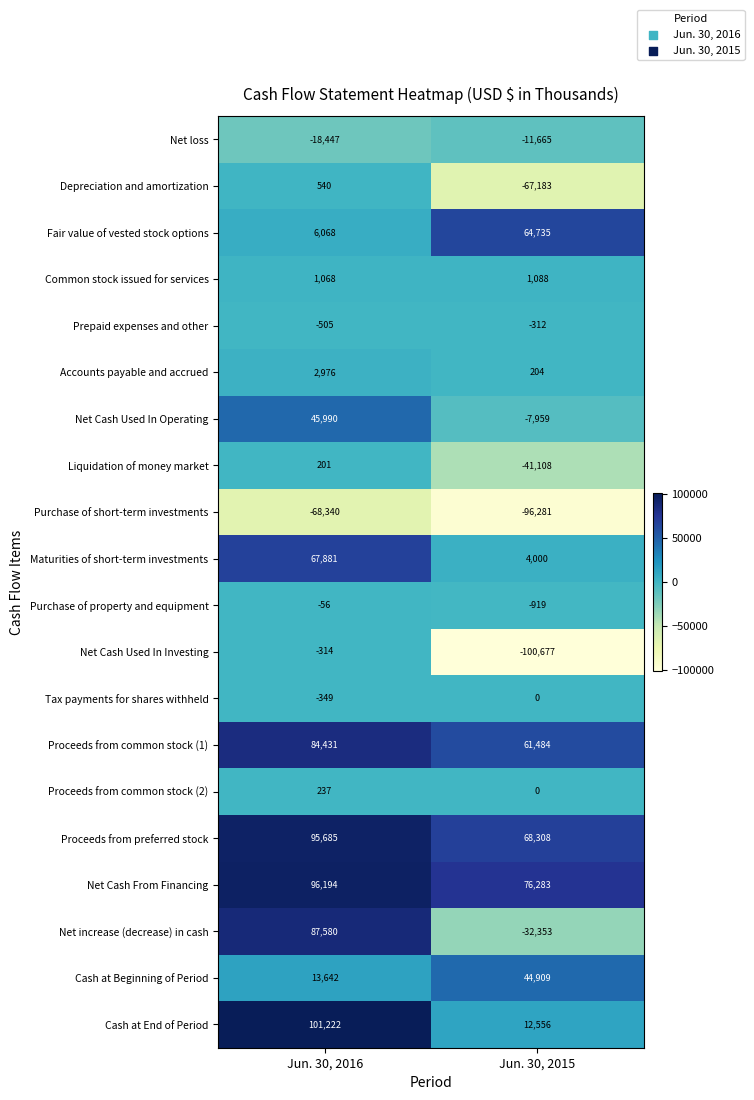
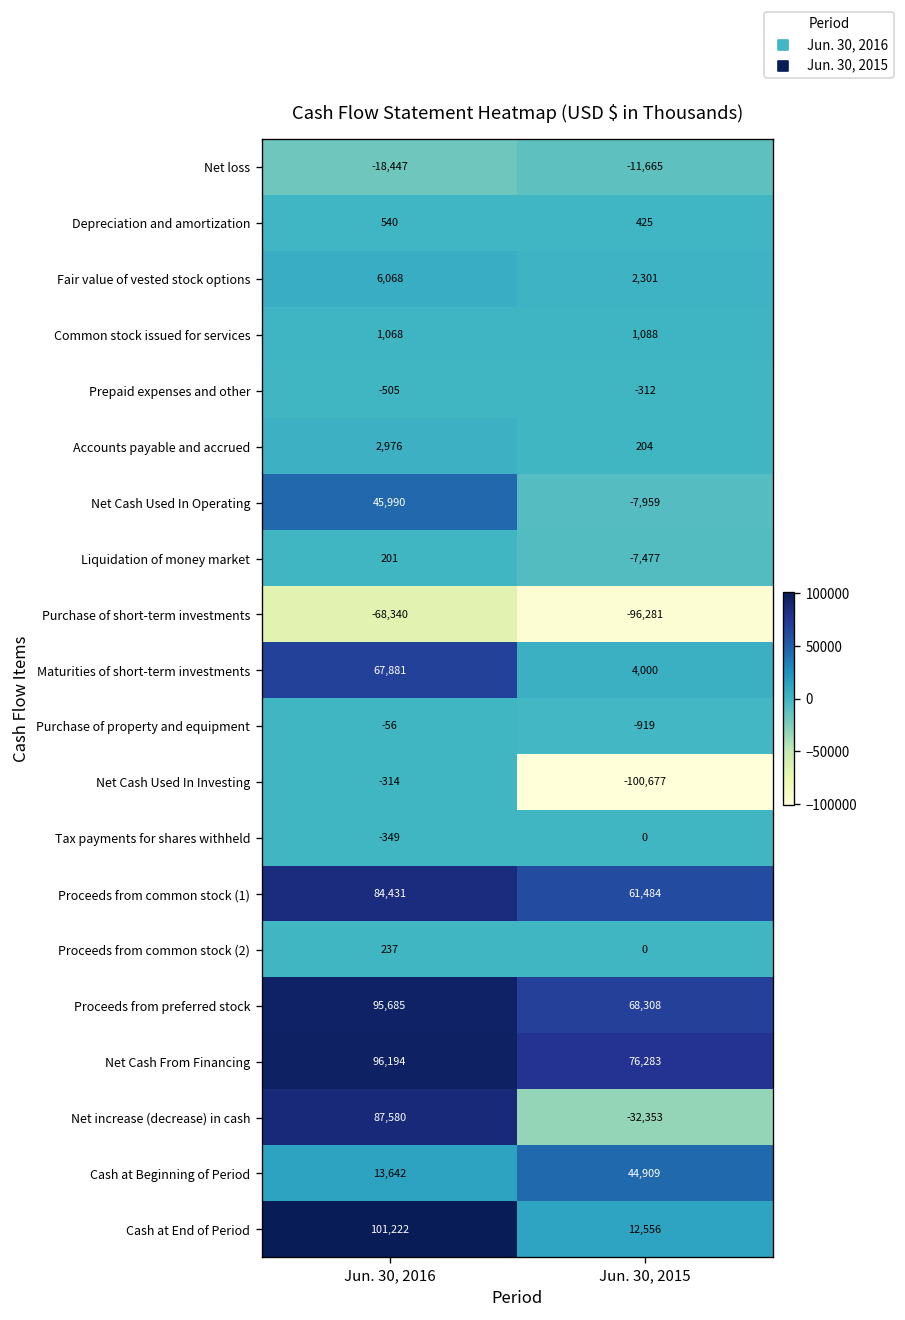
  {
    "Net loss": {
      "Jun. 30, 2016": "-18,447",
      "Jun. 30, 2015": "-11,665"
    },
    "Depreciation and amortization": {
      "Jun. 30, 2016": "540",
-     "Jun. 30, 2015": "-67,183"
+     "Jun. 30, 2015": "425"
    },
    "Fair value of vested stock options": {
      "Jun. 30, 2016": "6,068",
-     "Jun. 30, 2015": "64,735"
+     "Jun. 30, 2015": "2,301"
    },
    "Common stock issued for services": {
      "Jun. 30, 2016": "1,068",
      "Jun. 30, 2015": "1,088"
    },
    "Prepaid expenses and other": {
      "Jun. 30, 2016": "-505",
      "Jun. 30, 2015": "-312"
    },
    "Accounts payable and accrued": {
      "Jun. 30, 2016": "2,976",
      "Jun. 30, 2015": "204"
    },
    "Net Cash Used In Operating": {
      "Jun. 30, 2016": "45,990",
      "Jun. 30, 2015": "-7,959"
    },
    "Liquidation of money market": {
      "Jun. 30, 2016": "201",
-     "Jun. 30, 2015": "-41,108"
+     "Jun. 30, 2015": "-7,477"
    },
    "Purchase of short-term investments": {
      "Jun. 30, 2016": "-68,340",
      "Jun. 30, 2015": "-96,281"
    },
    "Maturities of short-term investments": {
      "Jun. 30, 2016": "67,881",
      "Jun. 30, 2015": "4,000"
    },
    "Purchase of property and equipment": {
      "Jun. 30, 2016": "-56",
      "Jun. 30, 2015": "-919"
    },
    "Net Cash Used In Investing": {
      "Jun. 30, 2016": "-314",
      "Jun. 30, 2015": "-100,677"
    },
    "Tax payments for shares withheld": {
      "Jun. 30, 2016": "-349",
      "Jun. 30, 2015": "0"
    },
    "Proceeds from common stock (1)": {
      "Jun. 30, 2016": "84,431",
      "Jun. 30, 2015": "61,484"
    },
    "Proceeds from common stock (2)": {
      "Jun. 30, 2016": "237",
      "Jun. 30, 2015": "0"
    },
    "Proceeds from preferred stock": {
      "Jun. 30, 2016": "95,685",
      "Jun. 30, 2015": "68,308"
    },
    "Net Cash From Financing": {
      "Jun. 30, 2016": "96,194",
      "Jun. 30, 2015": "76,283"
    },
    "Net increase (decrease) in cash": {
      "Jun. 30, 2016": "87,580",
      "Jun. 30, 2015": "-32,353"
    },
    "Cash at Beginning of Period": {
      "Jun. 30, 2016": "13,642",
      "Jun. 30, 2015": "44,909"
    },
    "Cash at End of Period": {
      "Jun. 30, 2016": "101,222",
      "Jun. 30, 2015": "12,556"
    }
  }
